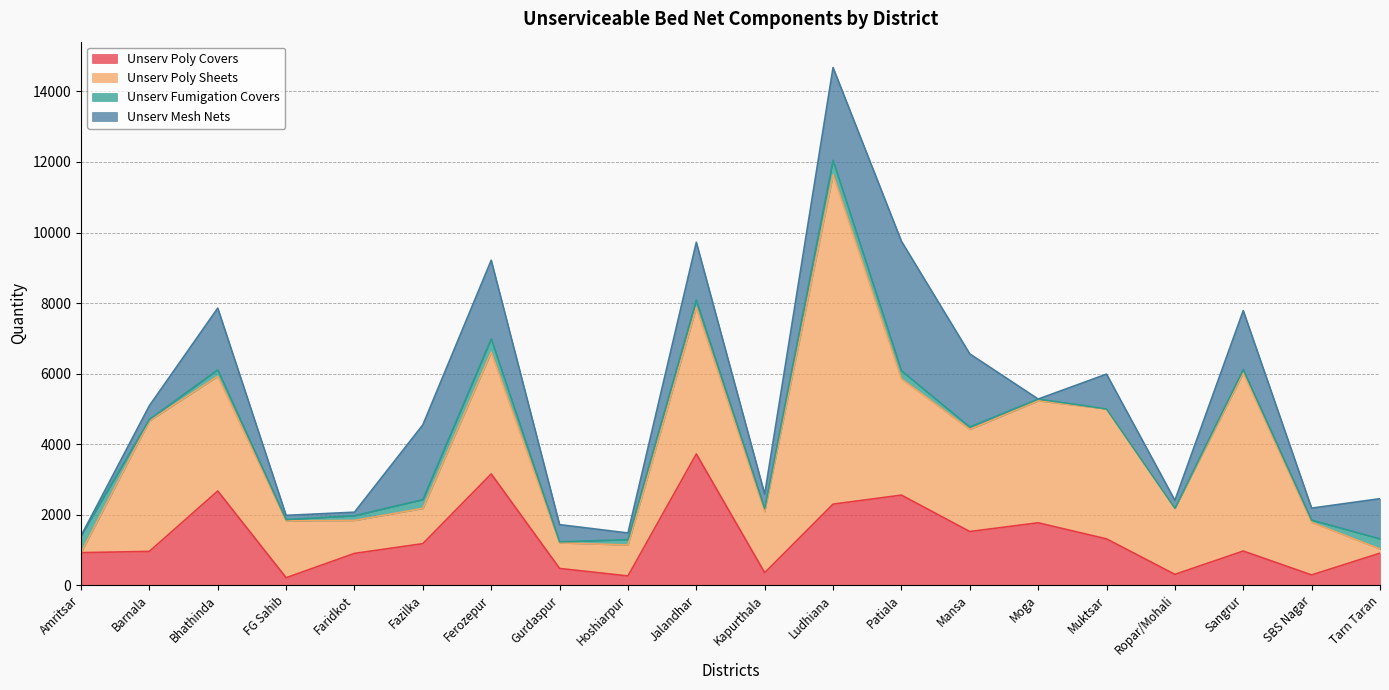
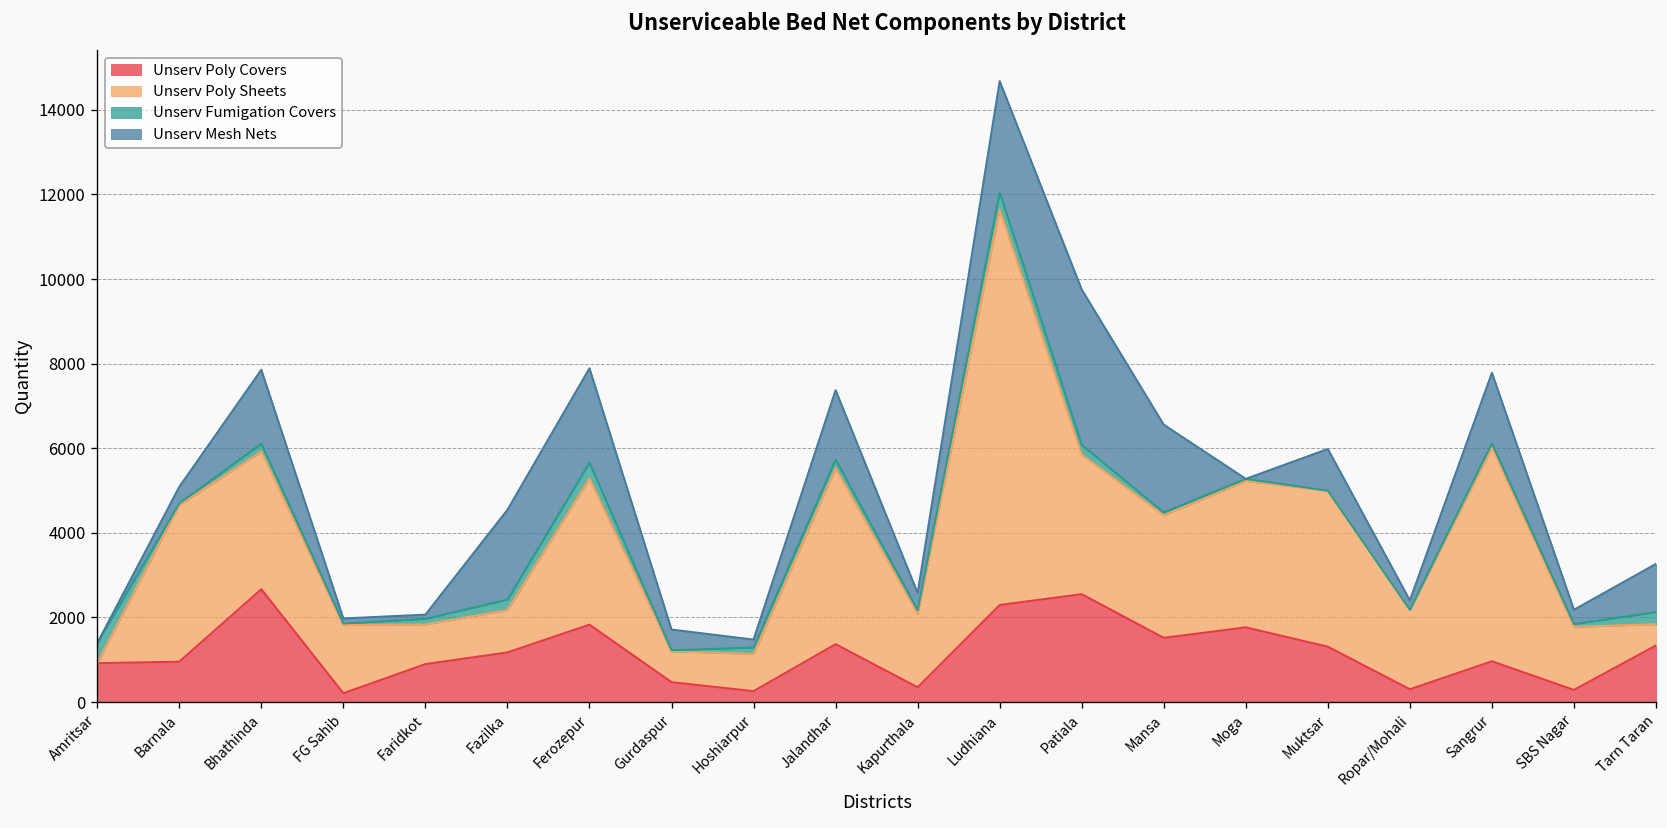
  {
    "Unserv Poly Covers": {
      "Barnala": 1000,
      "Bhathinda": 2700,
      "FG Sahib": 200,
      "Faridkot": 900,
      "Fazilka": 1200,
-     "Ferozepur": 3200,
+     "Ferozepur": 1800,
      "Gurdaspur": 500,
      "Hoshiarpur": 300,
-     "Jalandhar": 3700,
+     "Jalandhar": 1400,
      "Kapurthala": 400,
      "Ludhiana": 2300,
      "Patiala": 2600,
      "Mansa": 1500,
      "Moga": 1800,
      "Muktsar": 1300,
      "Ropar/Mohali": 300,
      "Sangrur": 1000,
      "SBS Nagar": 300,
-     "Tarn Taran": 900
+     "Tarn Taran": 1300
    },
    "Unserv Poly Sheets": {
      "Bhathinda": 3300,
      "Faridkot": 900,
      "Fazilka": 1000,
      "Ferozepur": 3500,
      "Hoshiarpur": 900,
      "Jalandhar": 4200,
      "Kapurthala": 1700,
      "Ludhiana": 9300,
      "Patiala": 3300,
      "Sangrur": 5100,
-     "Tarn Taran": 100
+     "Tarn Taran": 500
    }
  }
